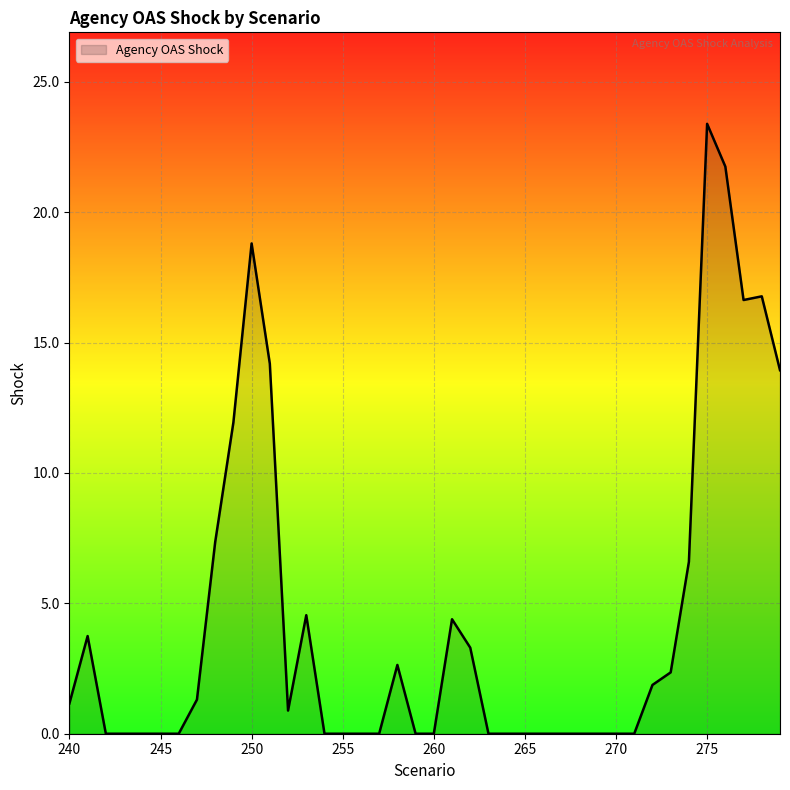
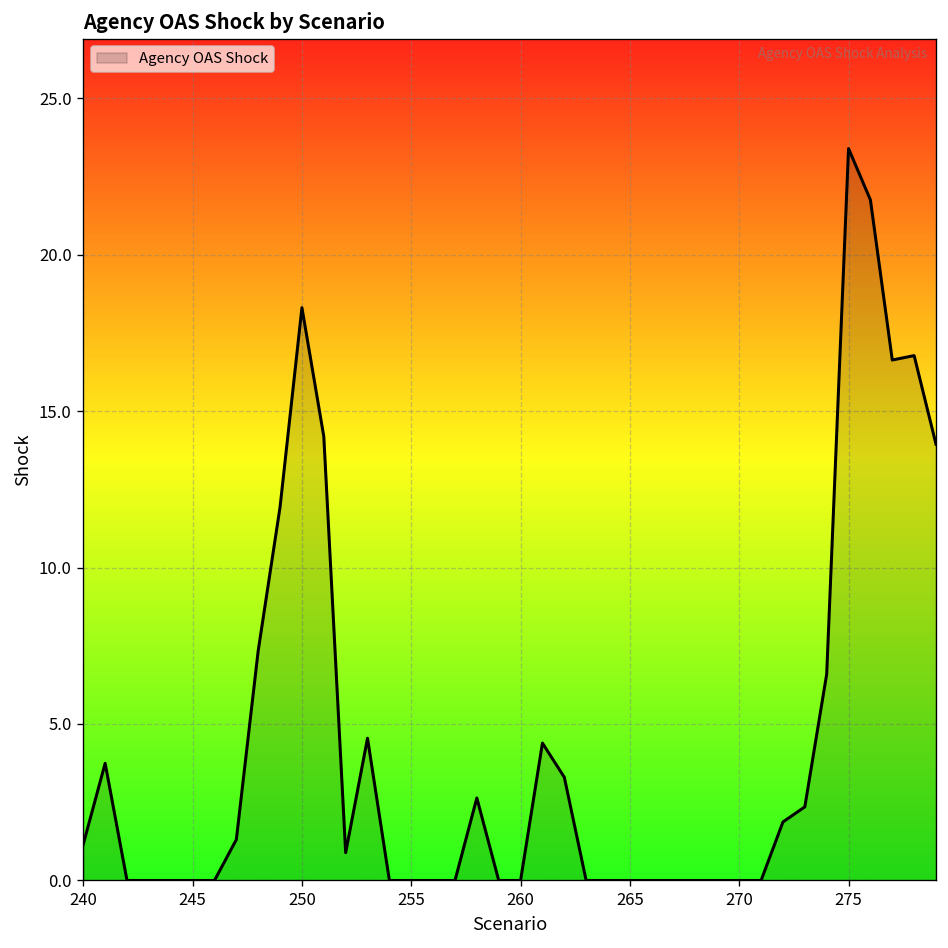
  {
    "240": 1.2,
    "245": 0.0,
-   "250": 18.8,
+   "250": 18.3,
    "255": 0.0,
    "260": 0.0,
    "265": 0.0,
    "270": 0.0,
    "275": 23.4
  }
